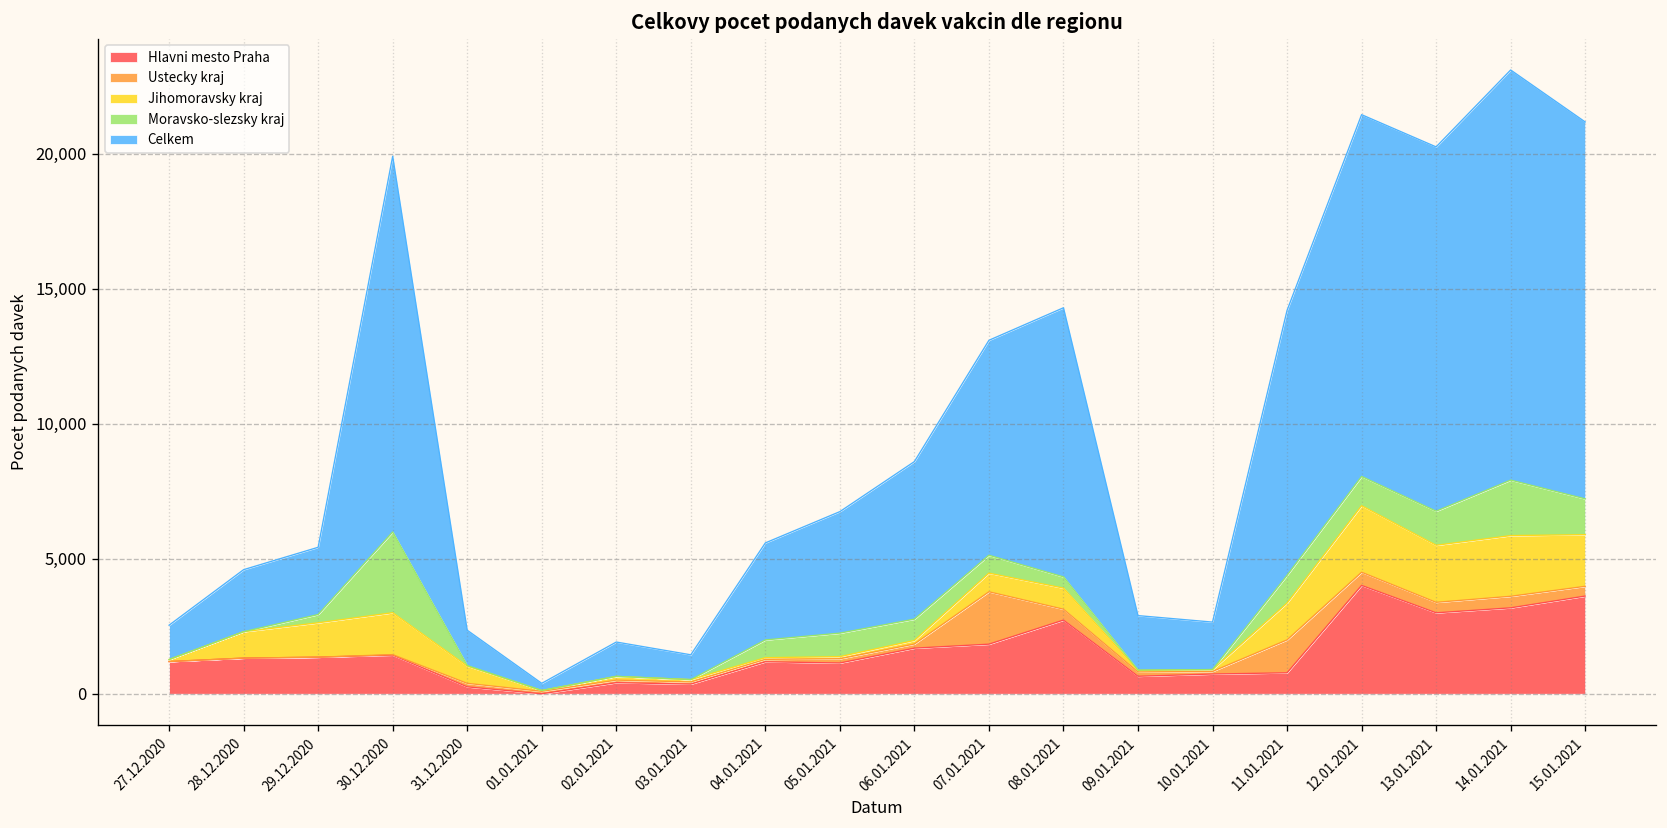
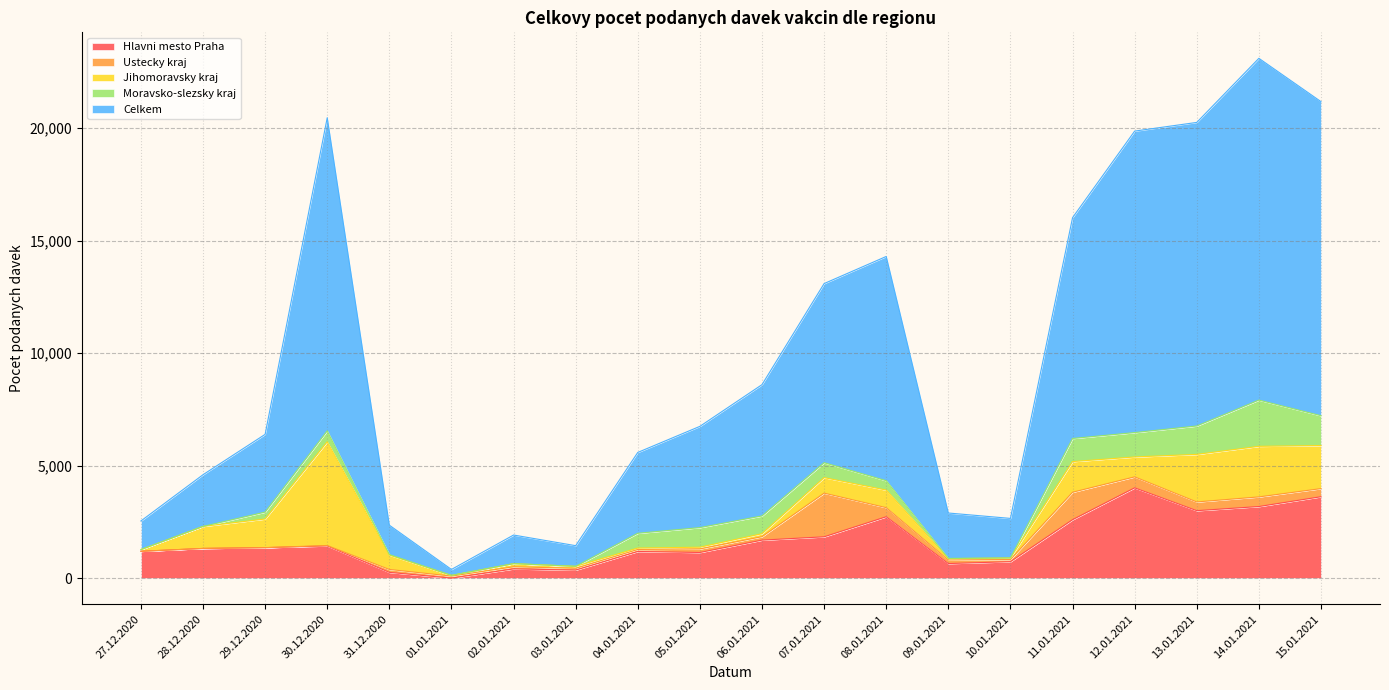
  {
    "Hlavni mesto Praha": {
      "31.12.2020": "300",
      "05.01.2021": "1,100",
      "06.01.2021": "1,700",
      "07.01.2021": "1,800",
      "08.01.2021": "2,700",
      "09.01.2021": "600",
-     "11.01.2021": "800",
+     "11.01.2021": "2,600",
      "12.01.2021": "4,000",
      "13.01.2021": "3,000",
      "14.01.2021": "3,200",
      "15.01.2021": "3,600"
    },
    "Ustecky kraj": {
      "31.12.2020": "100",
      "06.01.2021": "200",
      "07.01.2021": "1,900",
      "08.01.2021": "400",
      "11.01.2021": "1,200",
      "12.01.2021": "500",
      "13.01.2021": "400",
      "14.01.2021": "400",
      "15.01.2021": "400"
    },
    "Jihomoravsky kraj": {
      "29.12.2020": "1,300",
-     "30.12.2020": "1,600",
+     "30.12.2020": "4,600",
      "06.01.2021": "100",
      "07.01.2021": "700",
      "08.01.2021": "800",
      "11.01.2021": "1,400",
-     "12.01.2021": "2,500",
+     "12.01.2021": "900",
      "13.01.2021": "2,100",
      "14.01.2021": "2,200",
      "15.01.2021": "1,900"
    },
    "Moravsko-slezsky kraj": {
      "29.12.2020": "300",
-     "30.12.2020": "3,000",
+     "30.12.2020": "500",
      "04.01.2021": "700",
      "05.01.2021": "900",
      "06.01.2021": "800",
      "07.01.2021": "700",
      "08.01.2021": "400",
      "11.01.2021": "1,000",
      "12.01.2021": "1,100",
      "13.01.2021": "1,300",
      "14.01.2021": "2,100",
      "15.01.2021": "1,300"
    },
    "Celkem": {
      "27.12.2020": "1,300",
      "28.12.2020": "2,300",
-     "29.12.2020": "2,500",
+     "29.12.2020": "3,500",
      "30.12.2020": "13,900",
      "31.12.2020": "1,300",
      "01.01.2021": "300",
      "02.01.2021": "1,300",
      "03.01.2021": "900",
      "04.01.2021": "3,600",
      "05.01.2021": "4,500",
      "06.01.2021": "5,800",
      "07.01.2021": "8,000",
      "08.01.2021": "10,000",
      "09.01.2021": "2,000",
      "10.01.2021": "1,800",
      "11.01.2021": "9,800",
      "12.01.2021": "13,400",
      "13.01.2021": "13,500",
      "14.01.2021": "15,200",
      "15.01.2021": "14,000"
    }
  }
